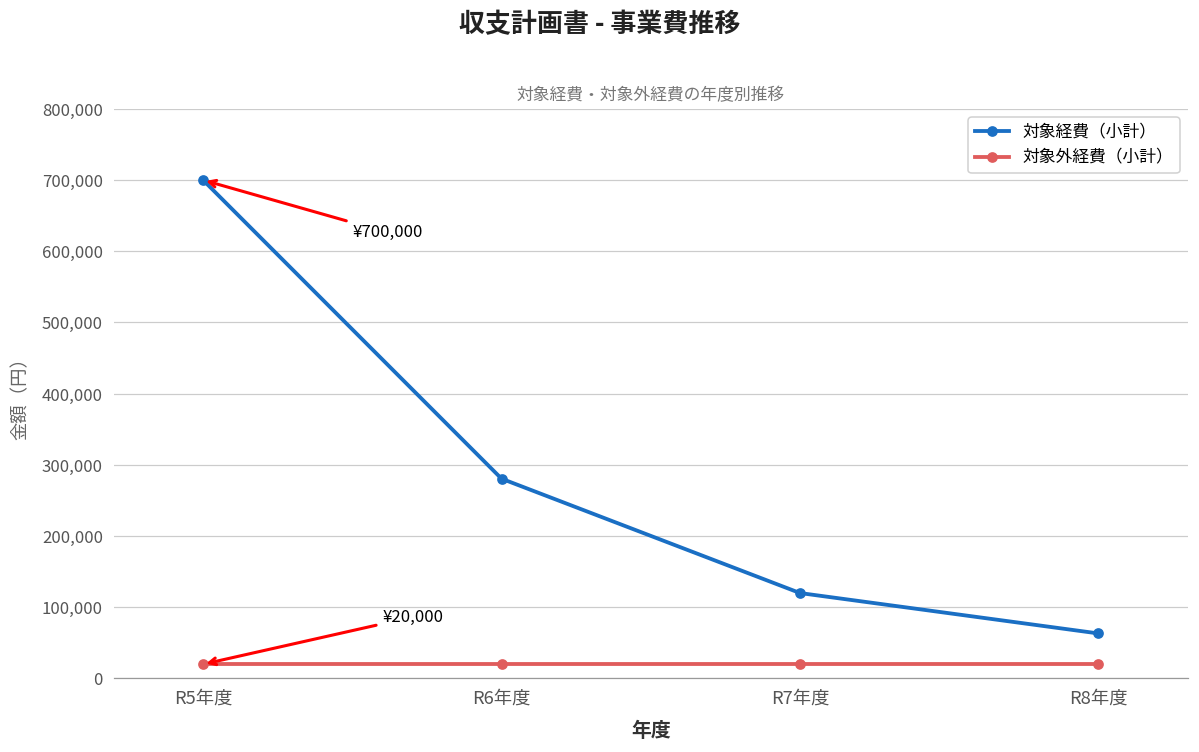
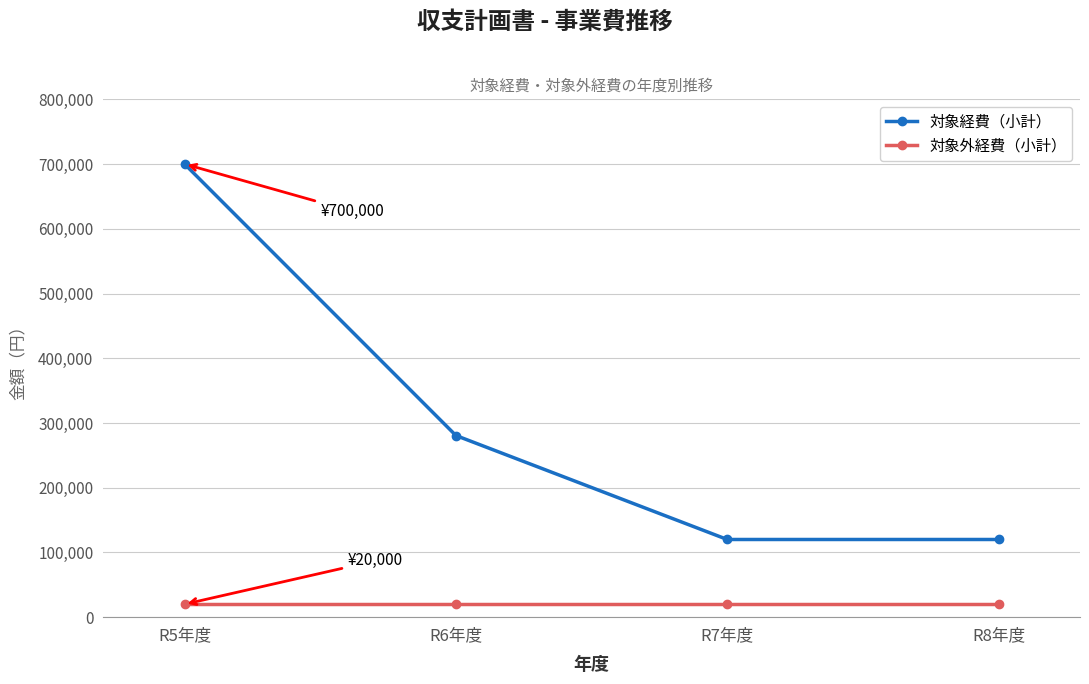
  {
    "対象経費（小計）": {
      "R6年度": "280,000",
      "R7年度": "120,000",
-     "R8年度": "60,000"
+     "R8年度": "120,000"
    },
    "対象外経費（小計）": {
      "R5年度": "¥20,000"
    }
  }
